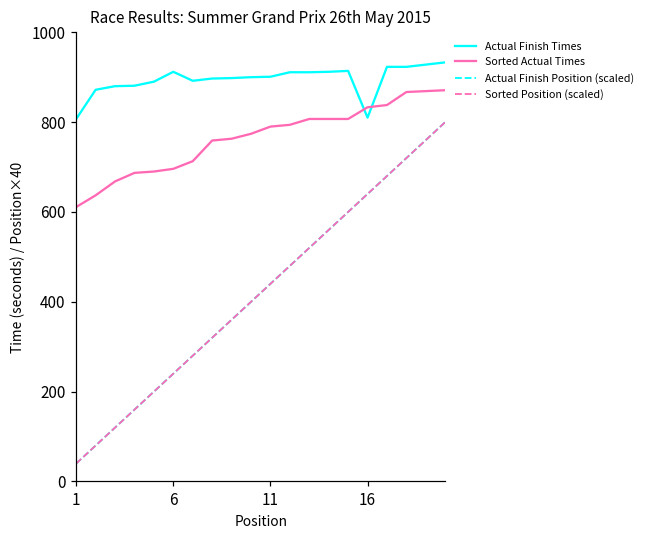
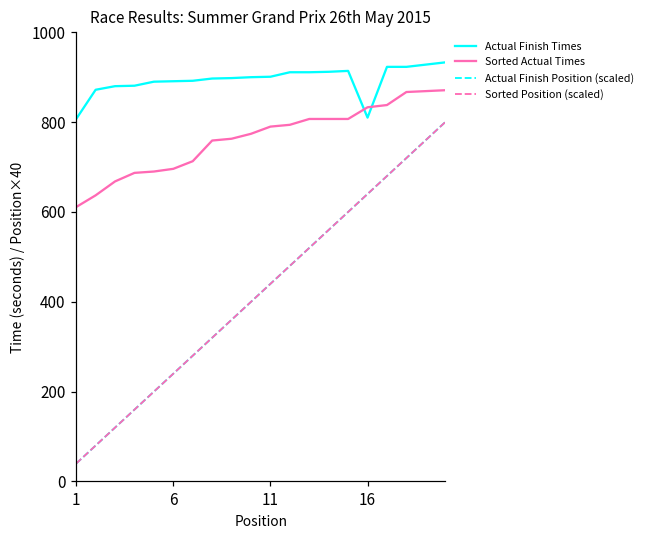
  {
    "Actual Finish Times": {
      "1": 810,
-     "6": 910,
+     "6": 890,
      "11": 900,
      "16": 810
    }
  }
